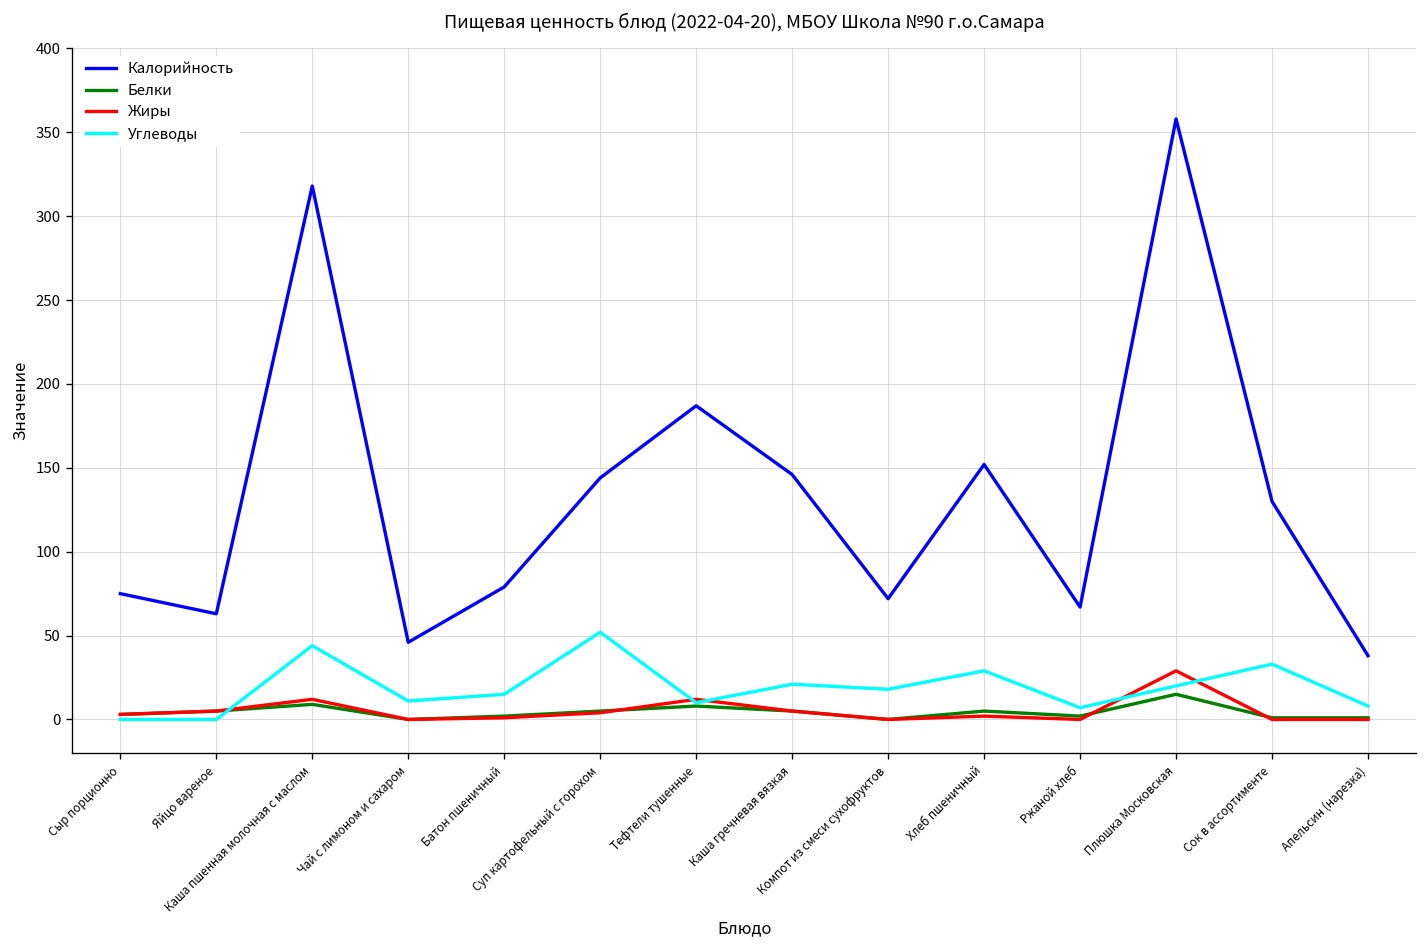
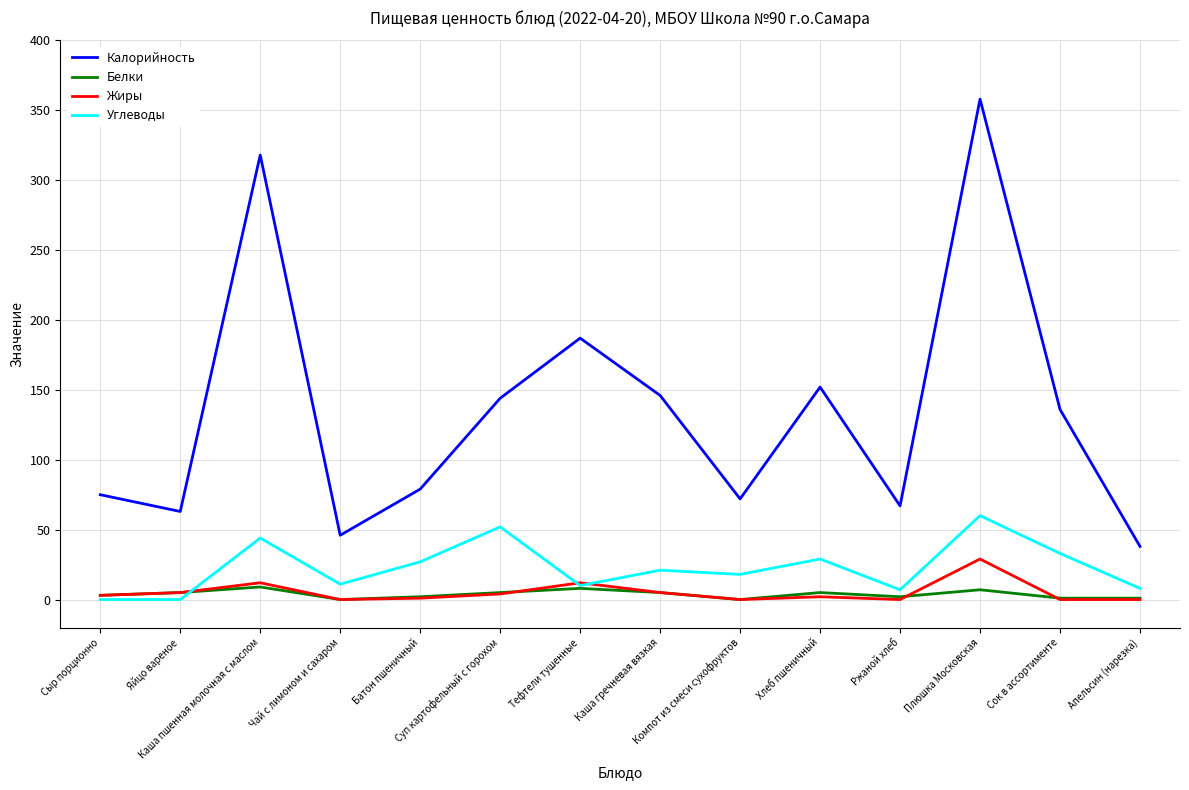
  {
    "Калорийность": {
      "Сыр порционно": 75,
      "Яйцо вареное": 63,
      "Каша пшенная молочная с маслом": 318,
      "Чай с лимоном и сахаром": 46,
      "Батон пшеничный": 79,
      "Суп картофельный с горохом": 144,
      "Тефтели тушенные": 187,
      "Каша гречневая вязкая": 146,
      "Компот из смеси сухофруктов": 72,
      "Хлеб пшеничный": 152,
      "Ржаной хлеб": 67,
      "Плюшка Московская": 358,
-     "Сок в ассортименте": 130,
+     "Сок в ассортименте": 136,
      "Апельсин (нарезка)": 38
    },
    "Белки": {
      "Каша пшенная молочная с маслом": 9,
      "Тефтели тушенные": 8,
      "Хлеб пшеничный": 5,
      "Ржаной хлеб": 2,
-     "Плюшка Московская": 15
+     "Плюшка Московская": 7
    },
    "Жиры": {
      "Каша пшенная молочная с маслом": 12,
      "Тефтели тушенные": 12,
      "Хлеб пшеничный": 2,
      "Ржаной хлеб": 0,
      "Плюшка Московская": 29
    },
    "Углеводы": {
      "Сыр порционно": 0,
      "Яйцо вареное": 0,
      "Каша пшенная молочная с маслом": 44,
      "Чай с лимоном и сахаром": 11,
-     "Батон пшеничный": 15,
+     "Батон пшеничный": 27,
      "Суп картофельный с горохом": 52,
      "Тефтели тушенные": 10,
      "Каша гречневая вязкая": 21,
      "Компот из смеси сухофруктов": 18,
      "Хлеб пшеничный": 29,
      "Ржаной хлеб": 7,
-     "Плюшка Московская": 20,
+     "Плюшка Московская": 60,
      "Сок в ассортименте": 33,
      "Апельсин (нарезка)": 8
    }
  }
